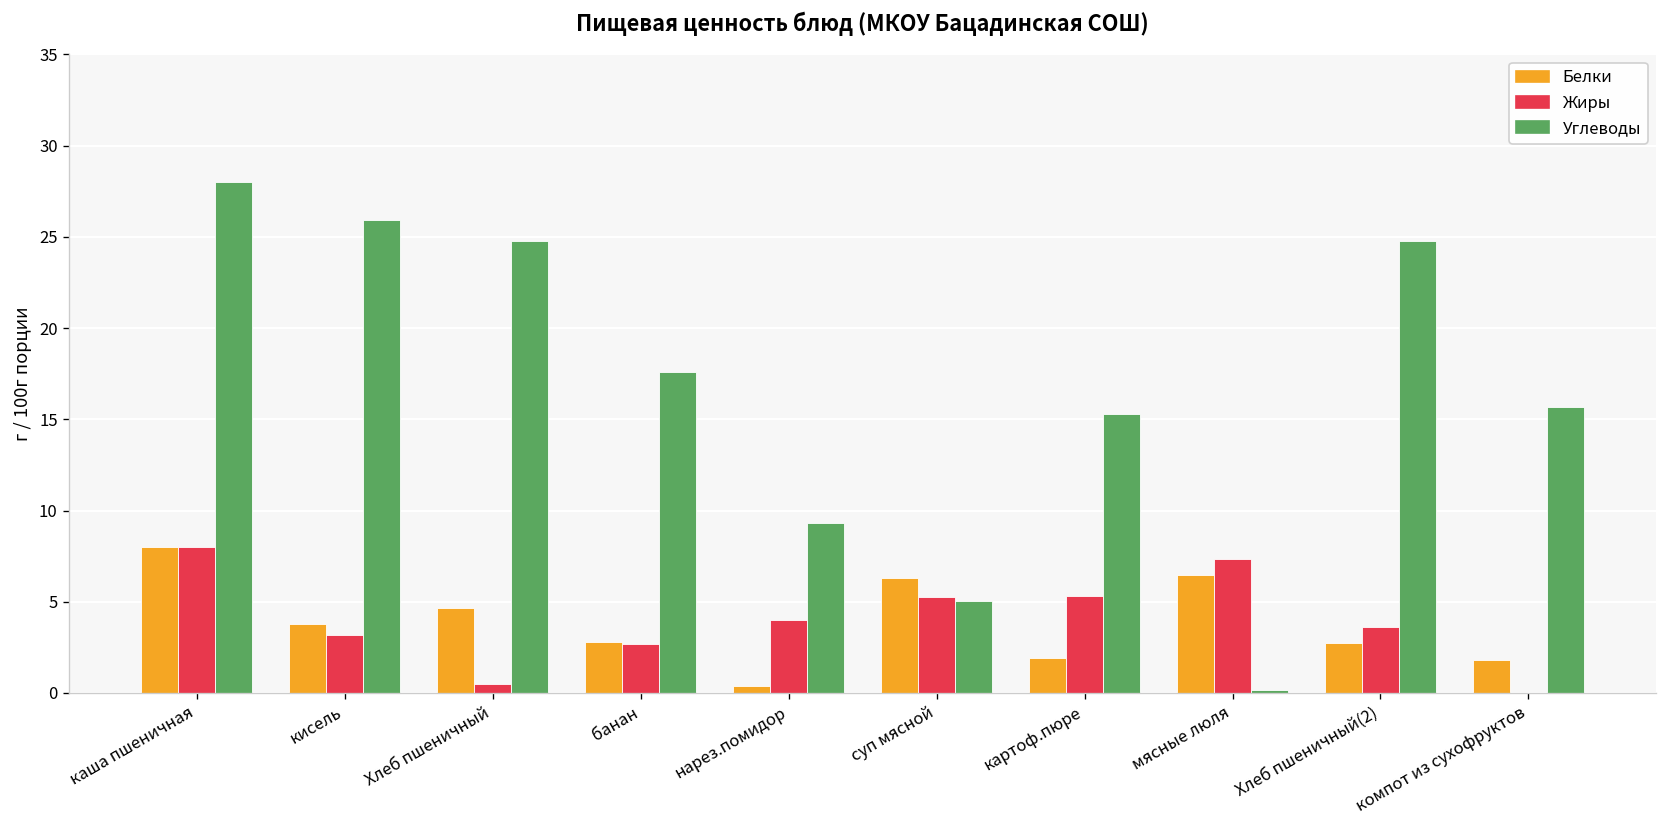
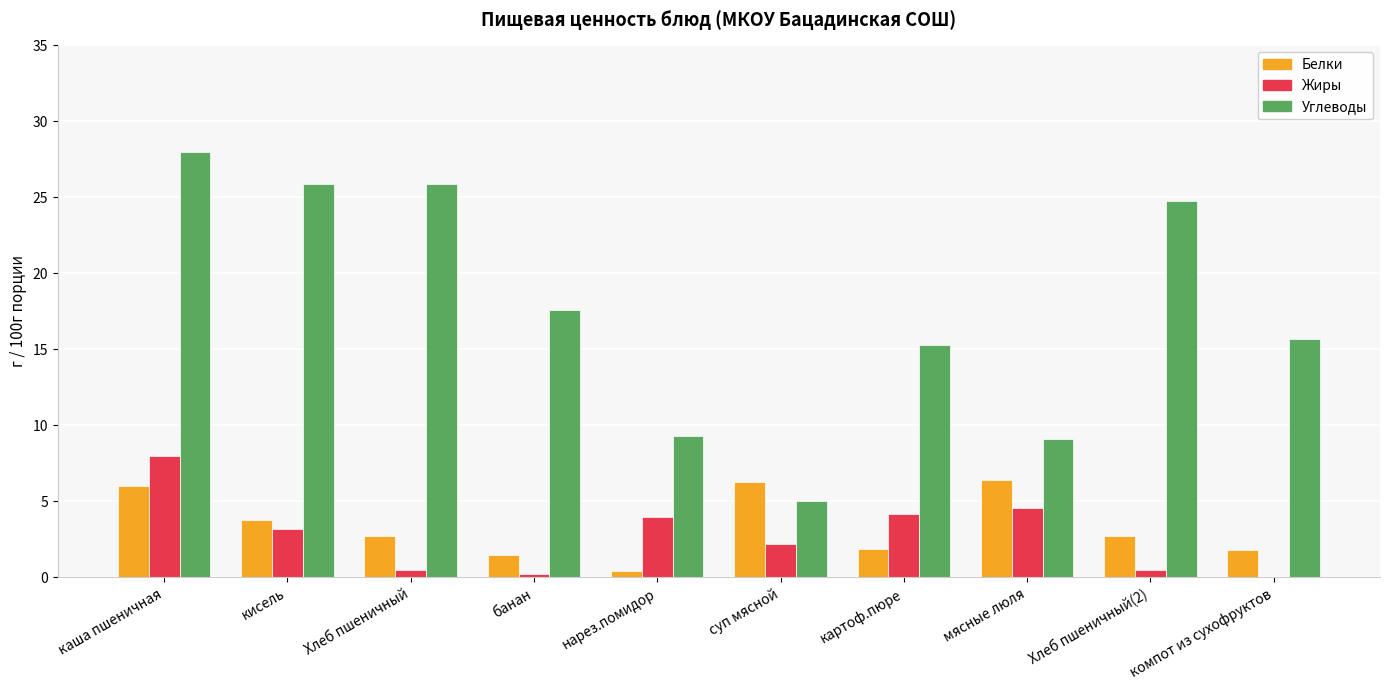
  {
    "Белки": {
-     "каша пшеничная": 8,
+     "каша пшеничная": 6,
      "кисель": 3.8,
-     "Хлеб пшеничный": 4.7,
-     "банан": 2.8,
+     "Хлеб пшеничный": 2.8,
+     "банан": 1.5,
      "нарез.помидор": 0.4,
      "суп мясной": 6.3,
      "картоф.пюре": 1.9,
      "мясные люля": 6.4,
      "Хлеб пшеничный(2)": 2.8,
      "компот из сухофруктов": 1.8
    },
    "Жиры": {
      "каша пшеничная": 8.0,
      "кисель": 3.2,
      "Хлеб пшеничный": 0.5,
-     "банан": 2.7,
+     "банан": 0.2,
      "нарез.помидор": 4.0,
-     "суп мясной": 5.3,
-     "картоф.пюре": 5.3,
-     "мясные люля": 7.4,
-     "Хлеб пшеничный(2)": 3.6,
+     "суп мясной": 2.2,
+     "картоф.пюре": 4.2,
+     "мясные люля": 4.6,
+     "Хлеб пшеничный(2)": 0.5,
      "компот из сухофруктов": 0.0
    },
    "Углеводы": {
      "каша пшеничная": 28.0,
      "кисель": 25.9,
-     "Хлеб пшеничный": 24.8,
+     "Хлеб пшеничный": 25.9,
      "банан": 17.6,
      "нарез.помидор": 9.3,
      "суп мясной": 5.0,
      "картоф.пюре": 15.3,
-     "мясные люля": 0.2,
+     "мясные люля": 9.1,
      "Хлеб пшеничный(2)": 24.8,
      "компот из сухофруктов": 15.7
    }
  }
